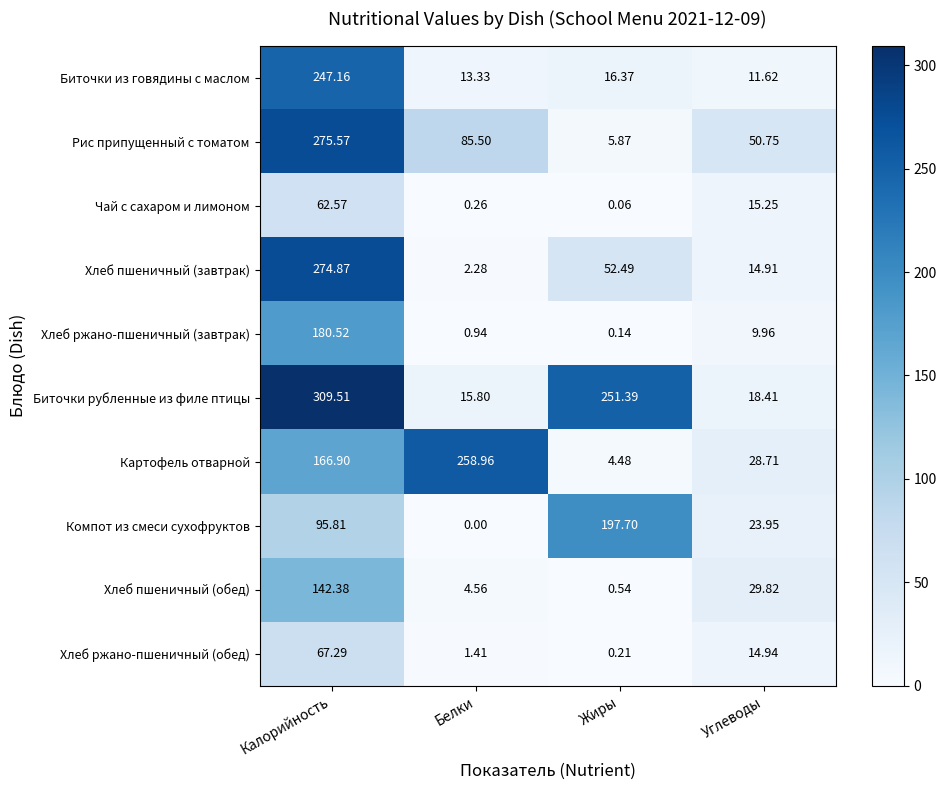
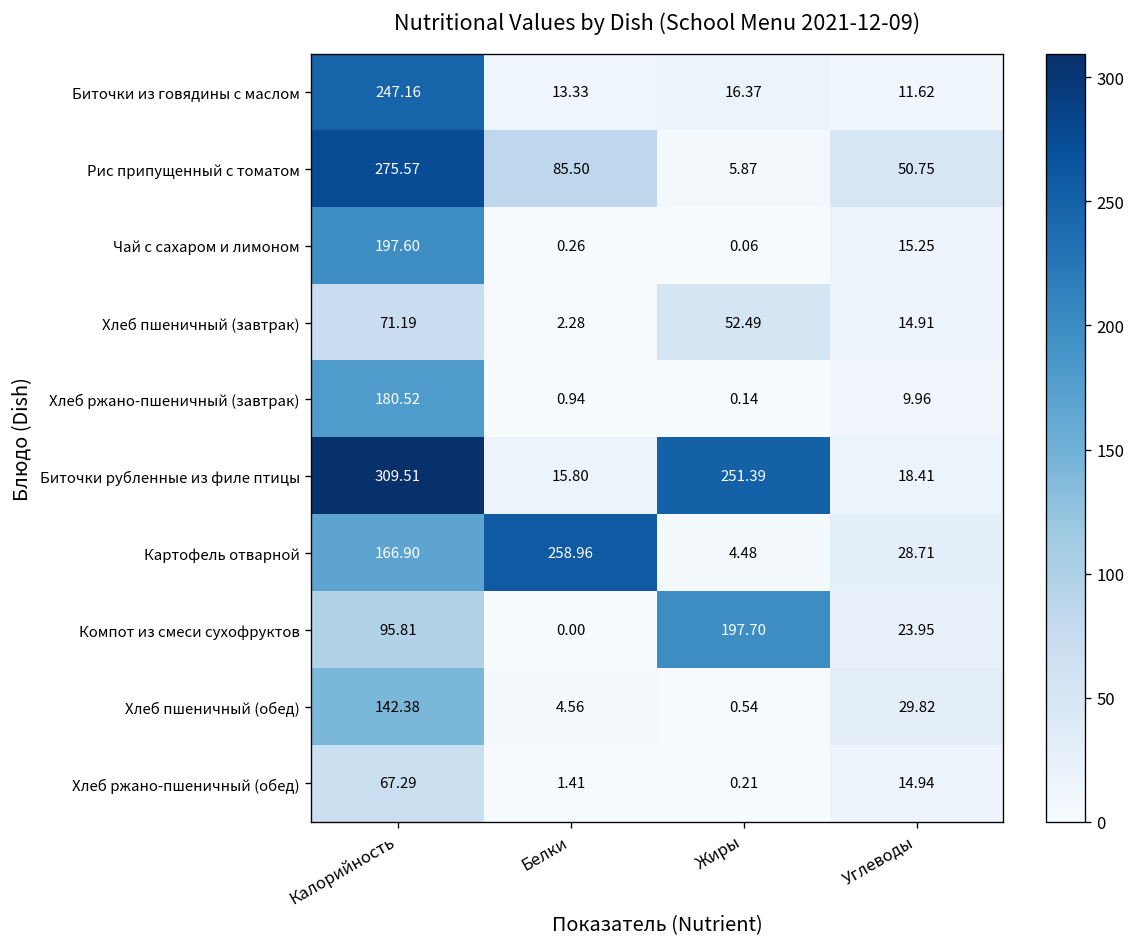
  {
    "Биточки из говядины с маслом": {
      "Калорийность": 247.16,
      "Белки": 13.33,
      "Жиры": 16.37,
      "Углеводы": 11.62
    },
    "Рис припущенный с томатом": {
      "Калорийность": 275.57,
      "Белки": 85.50,
      "Жиры": 5.87,
      "Углеводы": 50.75
    },
    "Чай с сахаром и лимоном": {
-     "Калорийность": 62.57,
+     "Калорийность": 197.60,
      "Белки": 0.26,
      "Жиры": 0.06,
      "Углеводы": 15.25
    },
    "Хлеб пшеничный (завтрак)": {
-     "Калорийность": 274.87,
+     "Калорийность": 71.19,
      "Белки": 2.28,
      "Жиры": 52.49,
      "Углеводы": 14.91
    },
    "Хлеб ржано-пшеничный (завтрак)": {
      "Калорийность": 180.52,
      "Белки": 0.94,
      "Жиры": 0.14,
      "Углеводы": 9.96
    },
    "Биточки рубленные из филе птицы": {
      "Калорийность": 309.51,
      "Белки": 15.80,
      "Жиры": 251.39,
      "Углеводы": 18.41
    },
    "Картофель отварной": {
      "Калорийность": 166.90,
      "Белки": 258.96,
      "Жиры": 4.48,
      "Углеводы": 28.71
    },
    "Компот из смеси сухофруктов": {
      "Калорийность": 95.81,
      "Белки": 0.00,
      "Жиры": 197.70,
      "Углеводы": 23.95
    },
    "Хлеб пшеничный (обед)": {
      "Калорийность": 142.38,
      "Белки": 4.56,
      "Жиры": 0.54,
      "Углеводы": 29.82
    },
    "Хлеб ржано-пшеничный (обед)": {
      "Калорийность": 67.29,
      "Белки": 1.41,
      "Жиры": 0.21,
      "Углеводы": 14.94
    }
  }
